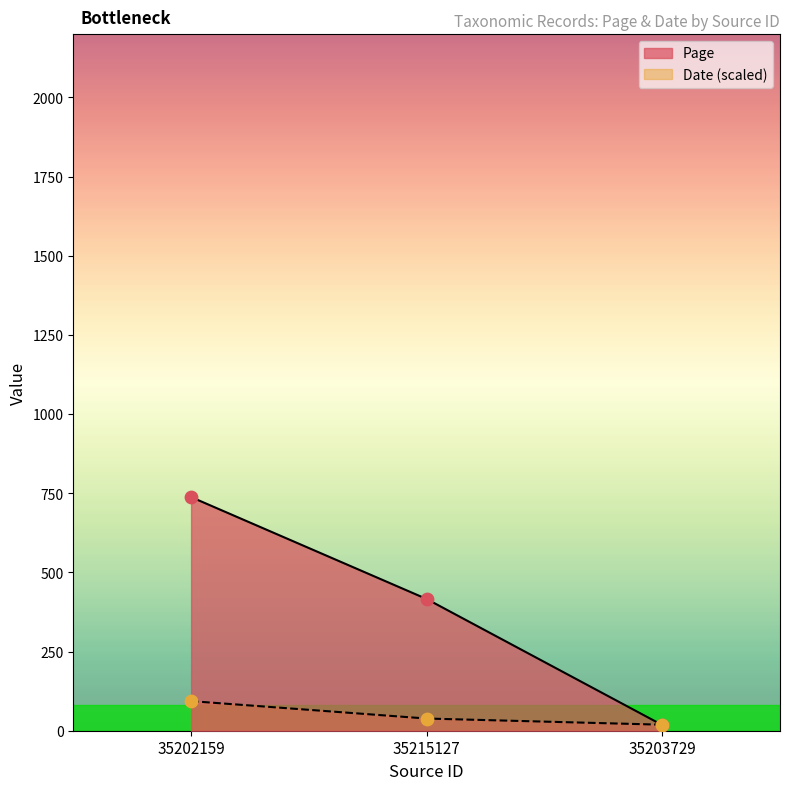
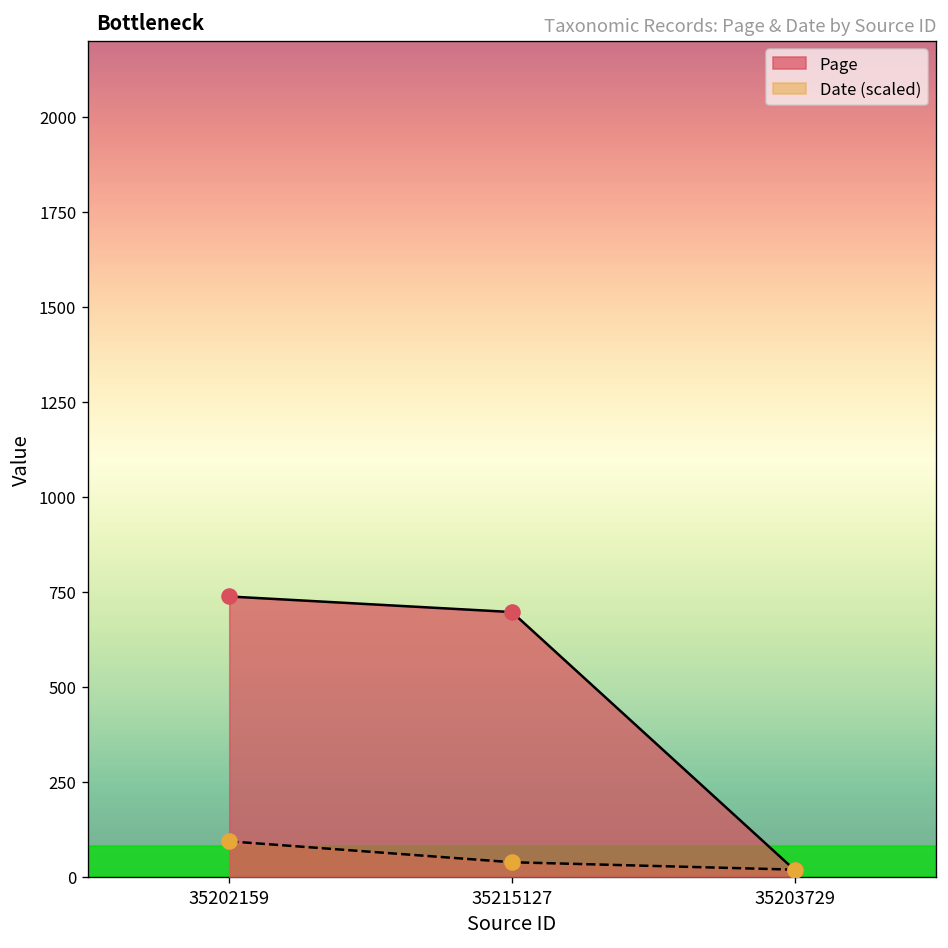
  {
    "Page": {
      "35202159": 740,
-     "35215127": 420
+     "35215127": 700
    },
    "Date (scaled)": {
      "35202159": 90,
      "35215127": 40
    }
  }
